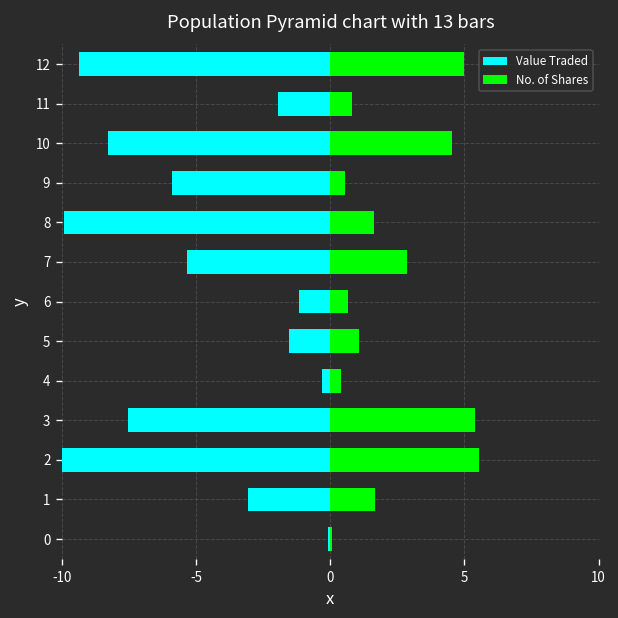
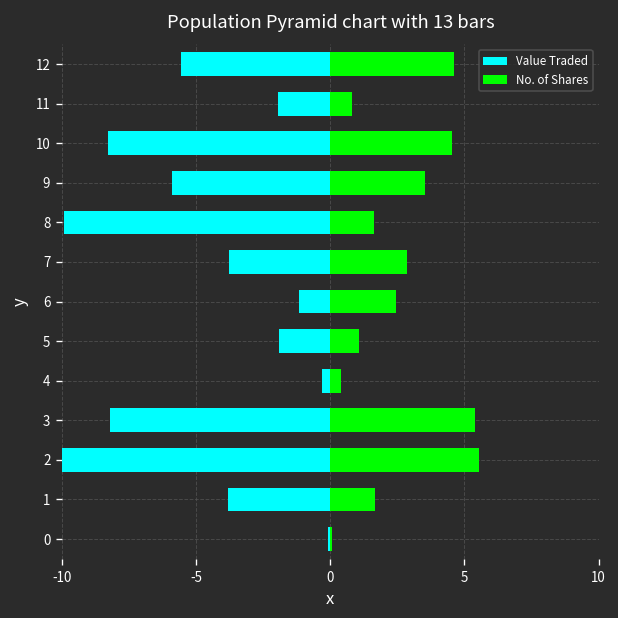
  {
    "Value Traded": {
-     "12": -9.4,
+     "12": -5.6,
      "11": -2.0,
      "10": -8.3,
      "9": -5.9,
      "8": -9.9,
-     "7": -5.4,
+     "7": -3.8,
      "6": -1.2,
-     "5": -1.5,
+     "5": -1.9,
      "4": -0.3,
-     "3": -7.5,
+     "3": -8.2,
      "2": -10.0,
-     "1": -3.1
+     "1": -3.8
    },
    "No. of Shares": {
-     "12": 5.0,
+     "12": 4.6,
      "11": 0.8,
      "10": 4.5,
-     "9": 0.6,
+     "9": 3.5,
      "8": 1.6,
      "7": 2.9,
-     "6": 0.7,
+     "6": 2.5,
      "5": 1.1,
      "4": 0.4,
      "3": 5.4,
      "2": 5.5,
      "1": 1.7
    }
  }
